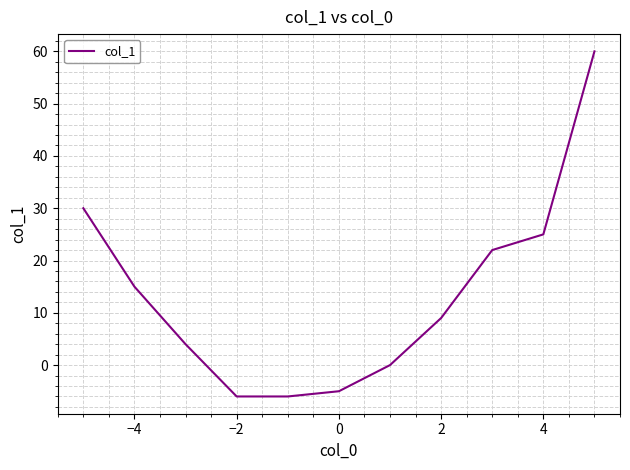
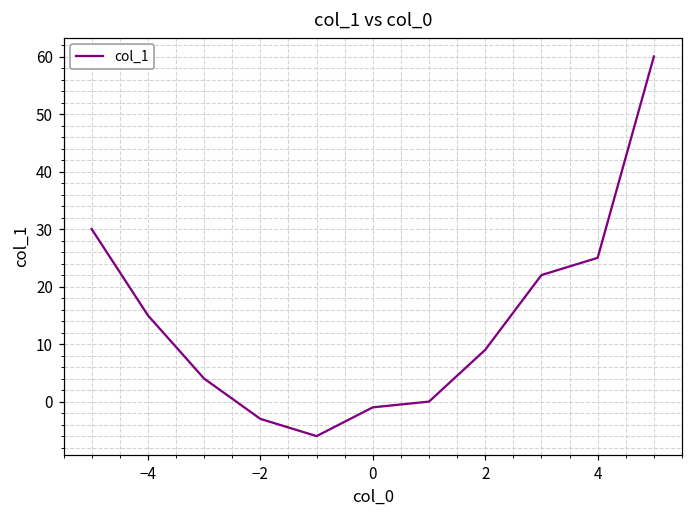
  {
    "−4": 15,
-   "−2": -6,
-   "0": -5,
+   "−2": -3,
+   "0": -1,
    "2": 9,
    "4": 25
  }
